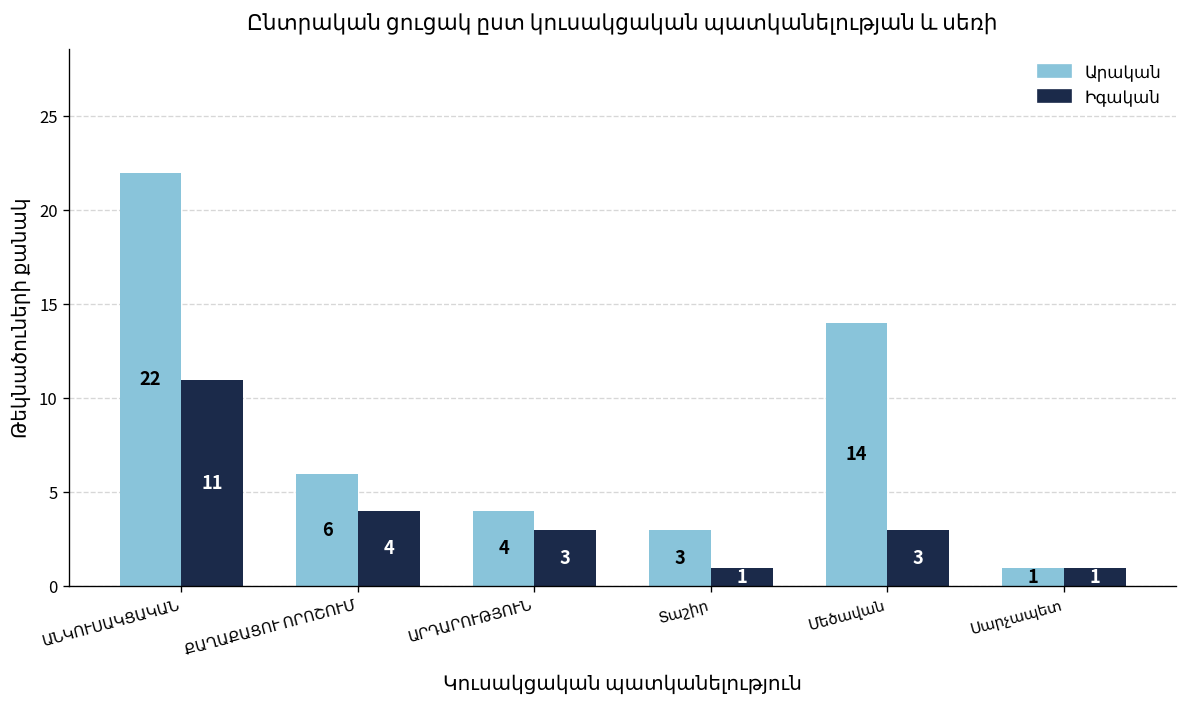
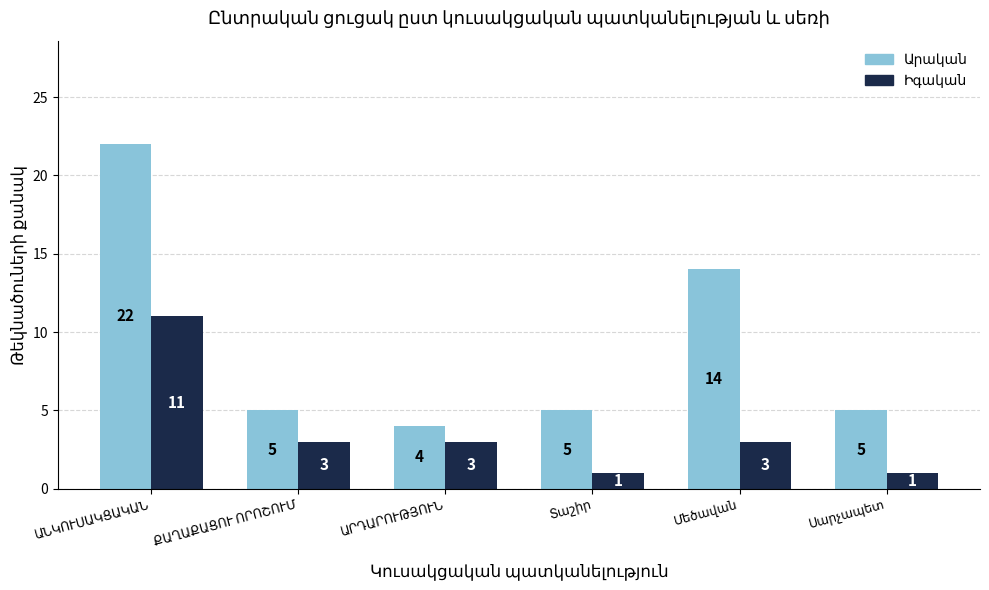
  {
    "Արական": {
      "ԱՆԿՈՒՍԱԿՑԱԿԱՆ": 22,
-     "ՔԱՂԱՔԱՑՈՒ ՈՐՈՇՈՒՄ": 6,
+     "ՔԱՂԱՔԱՑՈՒ ՈՐՈՇՈՒՄ": 5,
      "ԱՐԴԱՐՈՒԹՅՈՒՆ": 4,
-     "Տաշիր": 3,
+     "Տաշիր": 5,
      "Մեծավան": 14,
-     "Սարչապետ": 1
+     "Սարչապետ": 5
    },
    "Իգական": {
      "ԱՆԿՈՒՍԱԿՑԱԿԱՆ": 11,
-     "ՔԱՂԱՔԱՑՈՒ ՈՐՈՇՈՒՄ": 4,
+     "ՔԱՂԱՔԱՑՈՒ ՈՐՈՇՈՒՄ": 3,
      "ԱՐԴԱՐՈՒԹՅՈՒՆ": 3,
      "Տաշիր": 1,
      "Մեծավան": 3,
      "Սարչապետ": 1
    }
  }
